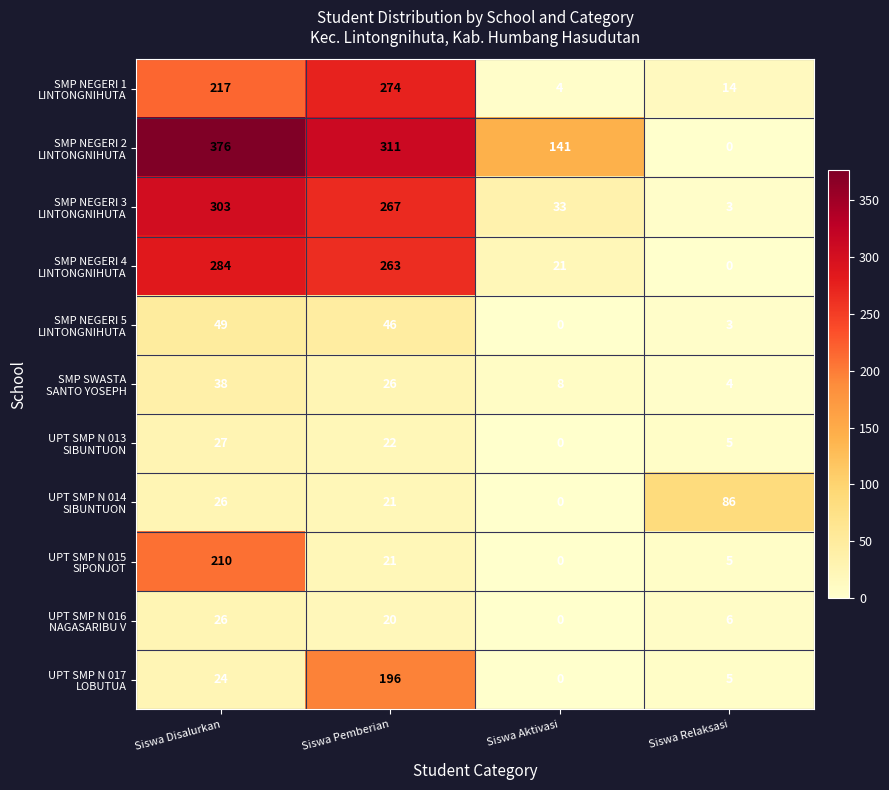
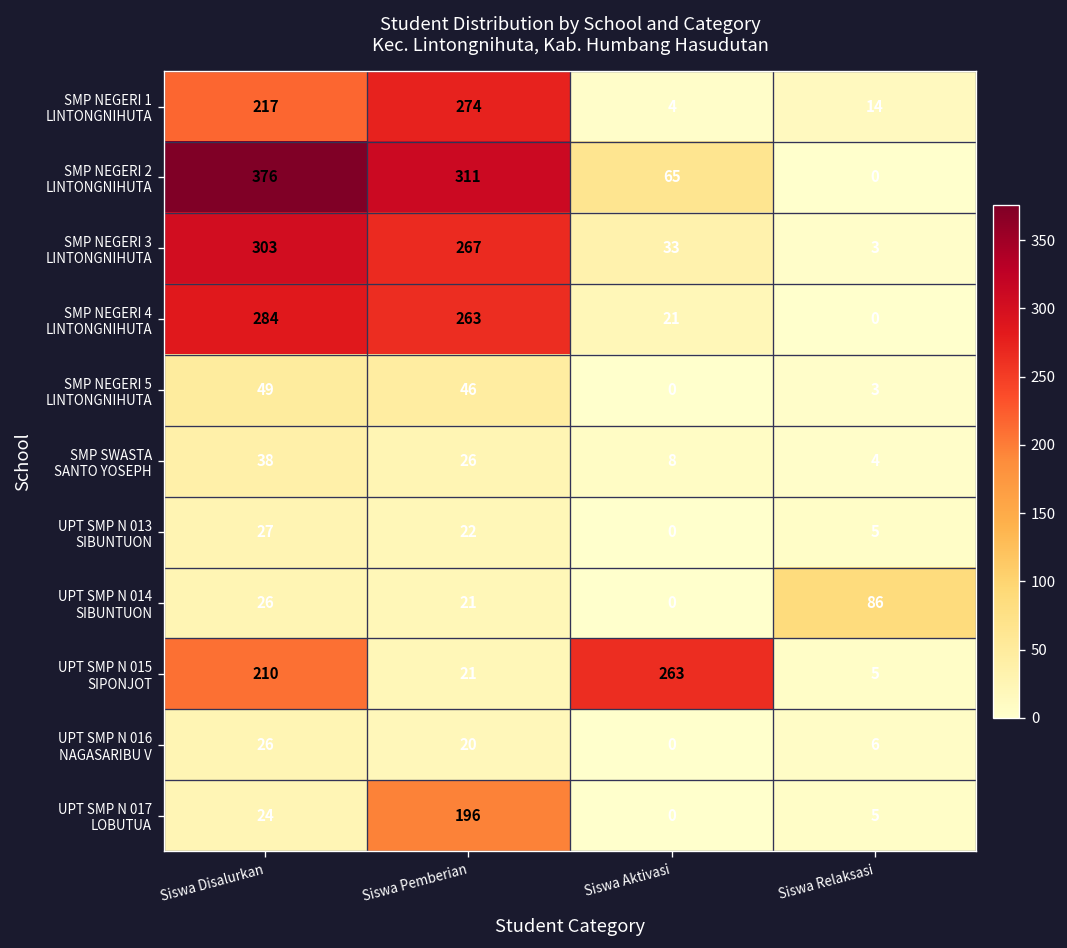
  {
    "SMP NEGERI 1 LINTONGNIHUTA": {
      "Siswa Disalurkan": 217,
      "Siswa Pemberian": 274,
      "Siswa Aktivasi": 4,
      "Siswa Relaksasi": 14
    },
    "SMP NEGERI 2 LINTONGNIHUTA": {
      "Siswa Disalurkan": 376,
      "Siswa Pemberian": 311,
-     "Siswa Aktivasi": 141,
+     "Siswa Aktivasi": 65,
      "Siswa Relaksasi": 0
    },
    "SMP NEGERI 3 LINTONGNIHUTA": {
      "Siswa Disalurkan": 303,
      "Siswa Pemberian": 267,
      "Siswa Aktivasi": 33,
      "Siswa Relaksasi": 3
    },
    "SMP NEGERI 4 LINTONGNIHUTA": {
      "Siswa Disalurkan": 284,
      "Siswa Pemberian": 263,
      "Siswa Aktivasi": 21,
      "Siswa Relaksasi": 0
    },
    "SMP NEGERI 5 LINTONGNIHUTA": {
      "Siswa Disalurkan": 49,
      "Siswa Pemberian": 46,
      "Siswa Aktivasi": 0,
      "Siswa Relaksasi": 3
    },
    "SMP SWASTA SANTO YOSEPH": {
      "Siswa Disalurkan": 38,
      "Siswa Pemberian": 26,
      "Siswa Aktivasi": 8,
      "Siswa Relaksasi": 4
    },
    "UPT SMP N 013 SIBUNTUON": {
      "Siswa Disalurkan": 27,
      "Siswa Pemberian": 22,
      "Siswa Aktivasi": 0,
      "Siswa Relaksasi": 5
    },
    "UPT SMP N 014 SIBUNTUON": {
      "Siswa Disalurkan": 26,
      "Siswa Pemberian": 21,
      "Siswa Aktivasi": 0,
      "Siswa Relaksasi": 86
    },
    "UPT SMP N 015 SIPONJOT": {
      "Siswa Disalurkan": 210,
      "Siswa Pemberian": 21,
-     "Siswa Aktivasi": 0,
+     "Siswa Aktivasi": 263,
      "Siswa Relaksasi": 5
    },
    "UPT SMP N 016 NAGASARIBU V": {
      "Siswa Disalurkan": 26,
      "Siswa Pemberian": 20,
      "Siswa Aktivasi": 0,
      "Siswa Relaksasi": 6
    },
    "UPT SMP N 017 LOBUTUA": {
      "Siswa Disalurkan": 24,
      "Siswa Pemberian": 196,
      "Siswa Aktivasi": 0,
      "Siswa Relaksasi": 5
    }
  }
